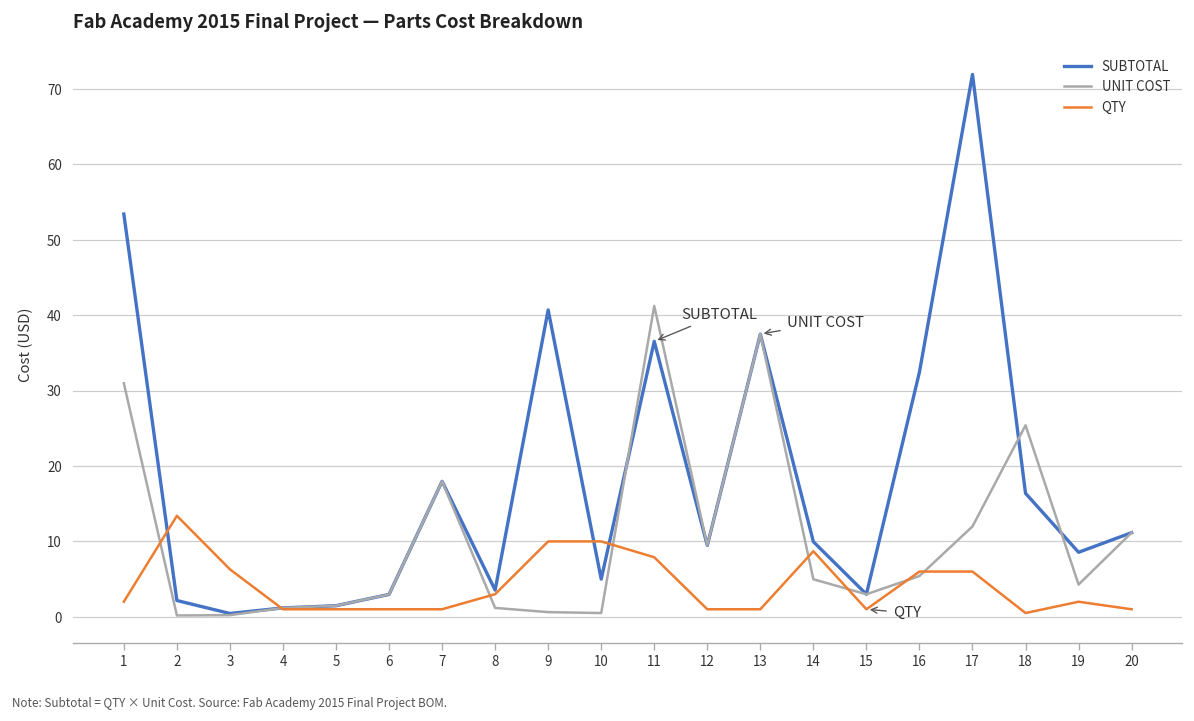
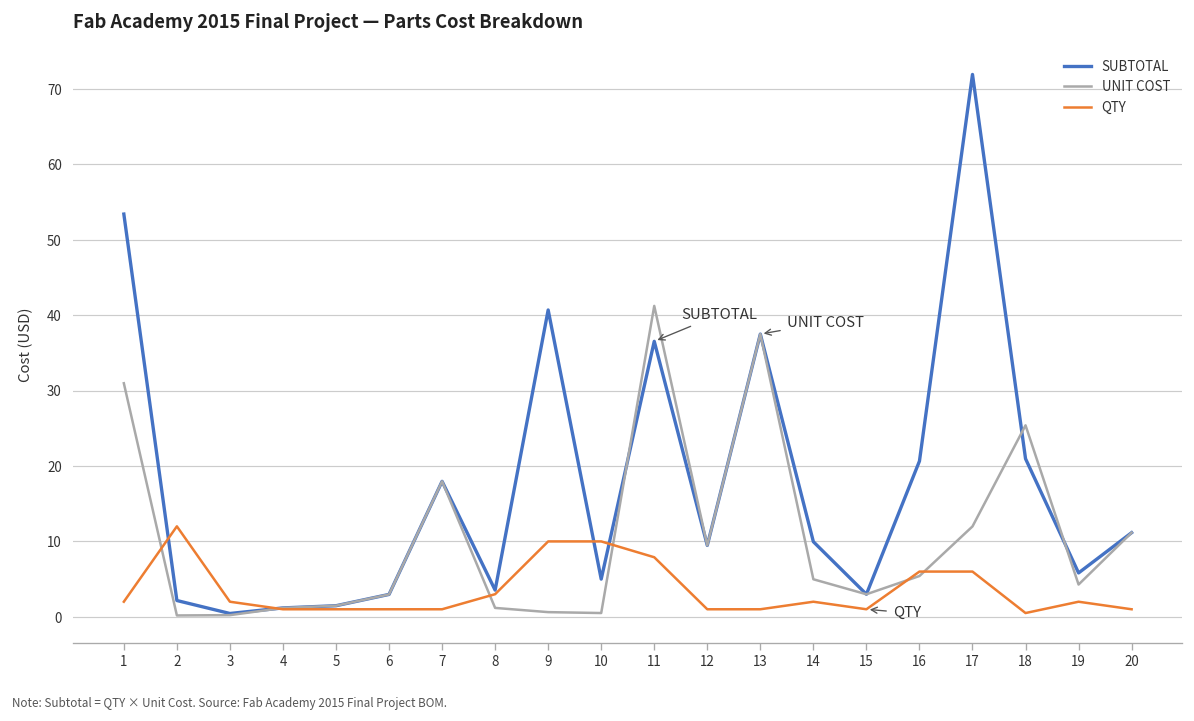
  {
    "SUBTOTAL": {
      "1": 53,
      "2": 2,
      "8": 4,
      "9": 41,
      "10": 5,
      "11": 37,
      "14": 10,
-     "16": 32,
+     "16": 21,
      "17": 72,
-     "18": 16,
-     "19": 9
+     "18": 21,
+     "19": 6
    },
    "UNIT COST": {
      "1": 31,
      "2": 0,
      "8": 1,
      "9": 1,
      "10": 1,
      "11": 41,
      "14": 5,
      "16": 5,
      "17": 12,
      "18": 25,
      "19": 4
    },
    "QTY": {
      "1": 2,
-     "2": 13,
-     "3": 6,
+     "2": 12,
+     "3": 2,
      "5": 1,
      "6": 1,
      "7": 1,
      "8": 3,
      "9": 10,
      "10": 10,
      "11": 8,
      "12": 1,
      "13": 1,
-     "14": 9,
+     "14": 2,
      "15": 1,
      "16": 6,
      "17": 6,
      "18": 1,
      "19": 2,
      "20": 1
    }
  }
